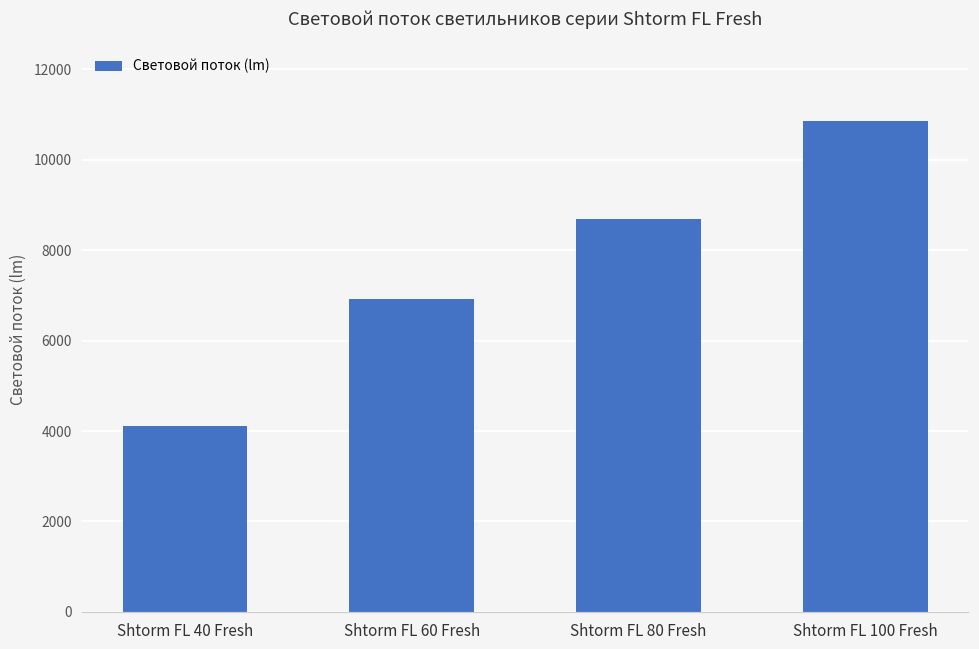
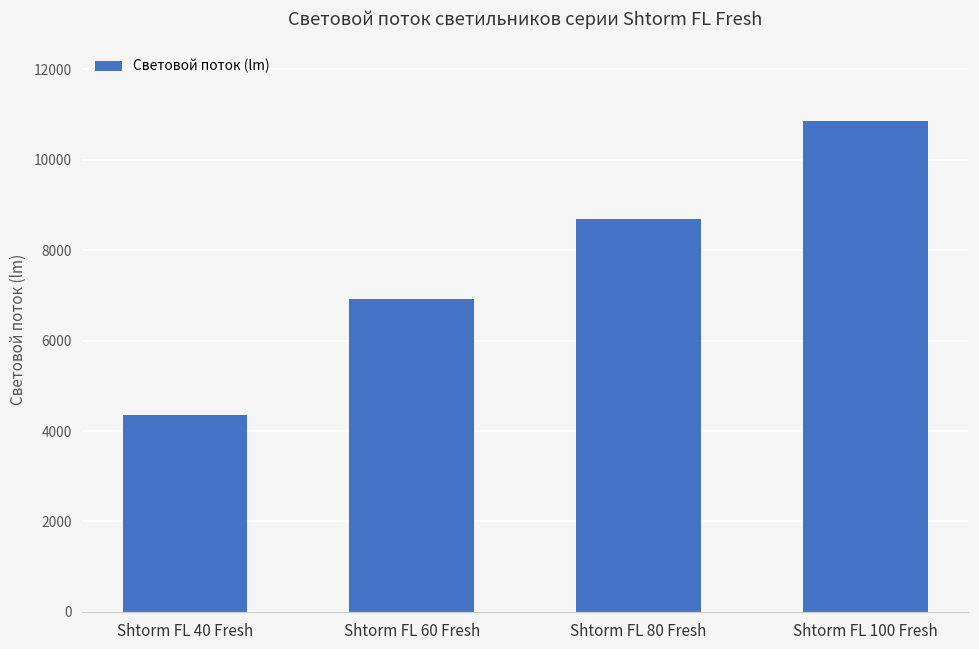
  {
-   "Shtorm FL 40 Fresh": 4100,
+   "Shtorm FL 40 Fresh": 4300,
    "Shtorm FL 60 Fresh": 6900,
    "Shtorm FL 80 Fresh": 8700,
    "Shtorm FL 100 Fresh": 10900
  }
